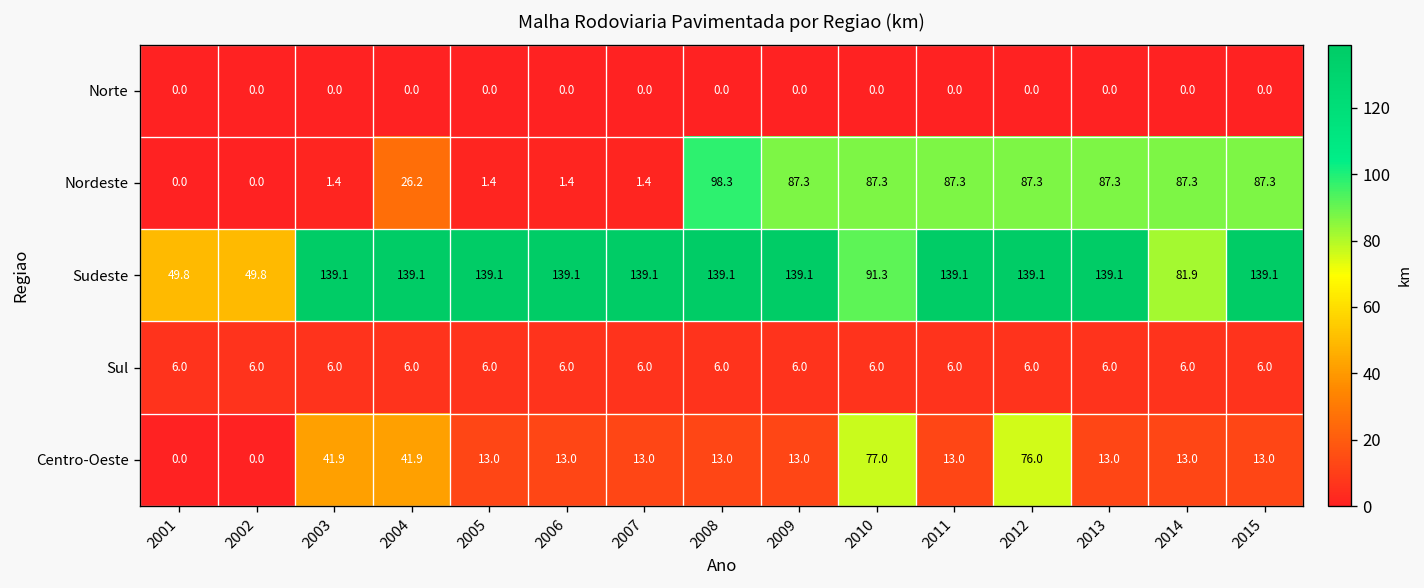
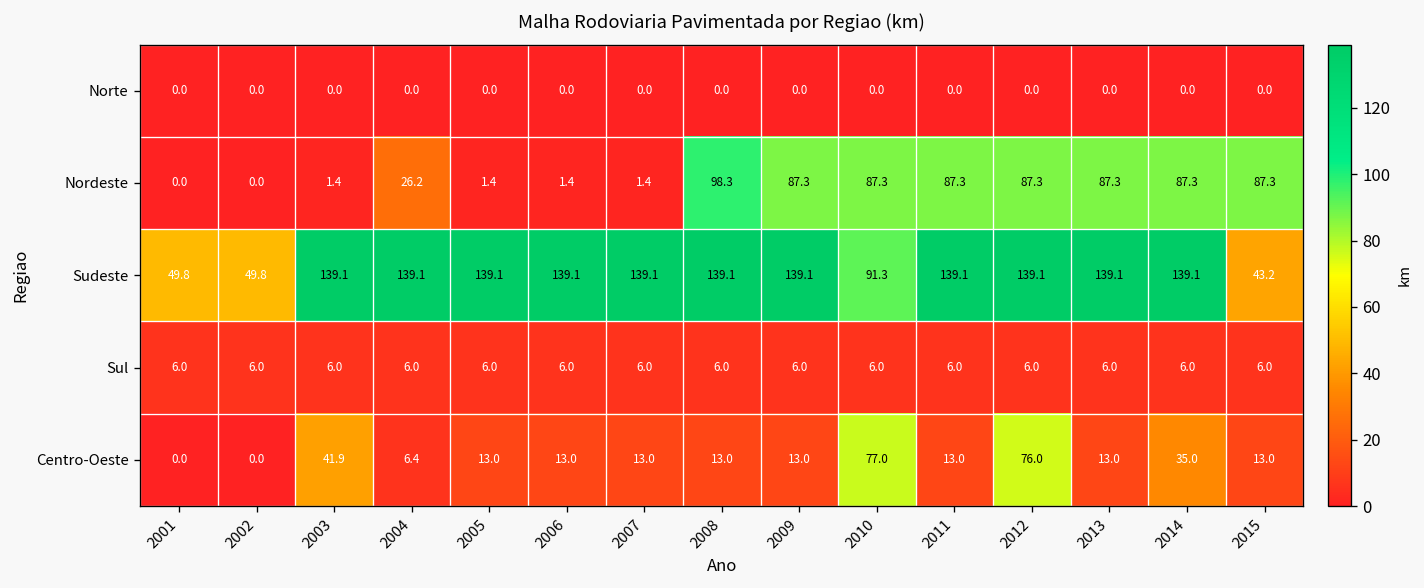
  {
    "Norte": {
      "2001": 0.0,
      "2002": 0.0,
      "2003": 0.0,
      "2004": 0.0,
      "2005": 0.0,
      "2006": 0.0,
      "2007": 0.0,
      "2008": 0.0,
      "2009": 0.0,
      "2010": 0.0,
      "2011": 0.0,
      "2012": 0.0,
      "2013": 0.0,
      "2014": 0.0,
      "2015": 0.0
    },
    "Nordeste": {
      "2001": 0.0,
      "2002": 0.0,
      "2003": 1.4,
      "2004": 26.2,
      "2005": 1.4,
      "2006": 1.4,
      "2007": 1.4,
      "2008": 98.3,
      "2009": 87.3,
      "2010": 87.3,
      "2011": 87.3,
      "2012": 87.3,
      "2013": 87.3,
      "2014": 87.3,
      "2015": 87.3
    },
    "Sudeste": {
      "2001": 49.8,
      "2002": 49.8,
      "2003": 139.1,
      "2004": 139.1,
      "2005": 139.1,
      "2006": 139.1,
      "2007": 139.1,
      "2008": 139.1,
      "2009": 139.1,
      "2010": 91.3,
      "2011": 139.1,
      "2012": 139.1,
      "2013": 139.1,
-     "2014": 81.9,
-     "2015": 139.1
+     "2014": 139.1,
+     "2015": 43.2
    },
    "Sul": {
      "2001": 6.0,
      "2002": 6.0,
      "2003": 6.0,
      "2004": 6.0,
      "2005": 6.0,
      "2006": 6.0,
      "2007": 6.0,
      "2008": 6.0,
      "2009": 6.0,
      "2010": 6.0,
      "2011": 6.0,
      "2012": 6.0,
      "2013": 6.0,
      "2014": 6.0,
      "2015": 6.0
    },
    "Centro-Oeste": {
      "2001": 0.0,
      "2002": 0.0,
      "2003": 41.9,
-     "2004": 41.9,
+     "2004": 6.4,
      "2005": 13.0,
      "2006": 13.0,
      "2007": 13.0,
      "2008": 13.0,
      "2009": 13.0,
      "2010": 77.0,
      "2011": 13.0,
      "2012": 76.0,
      "2013": 13.0,
-     "2014": 13.0,
+     "2014": 35.0,
      "2015": 13.0
    }
  }
